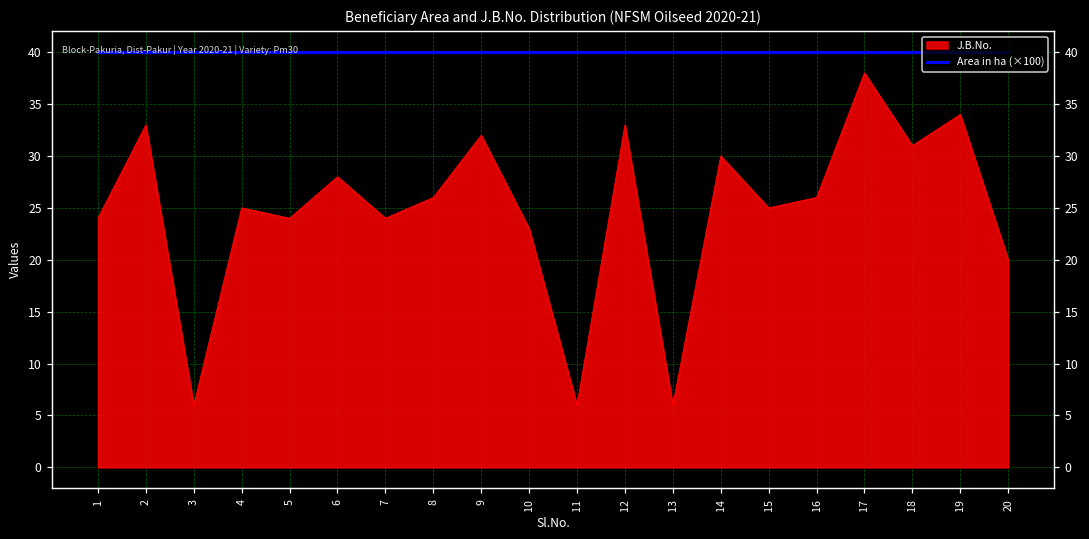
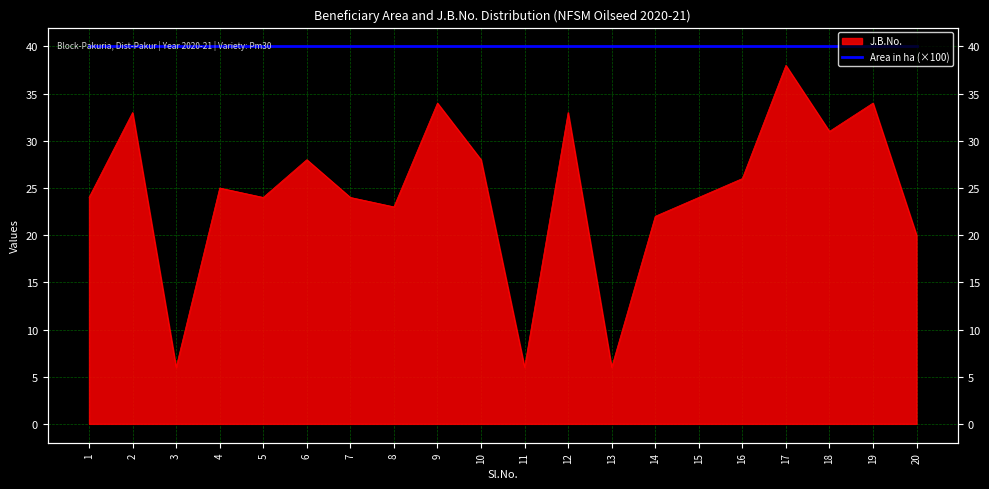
  {
    "J.B.No.": {
      "1": 24,
      "2": 33,
      "3": 6,
      "4": 25,
      "5": 24,
      "6": 28,
      "7": 24,
-     "8": 26,
-     "9": 32,
-     "10": 23,
+     "8": 23,
+     "9": 34,
+     "10": 28,
      "11": 6,
      "12": 33,
      "13": 6,
-     "14": 30,
-     "15": 25,
+     "14": 22,
+     "15": 24,
      "16": 26,
      "17": 38,
      "18": 31,
      "19": 34,
      "20": 20
    },
    "Area in ha (×100)": {
      "6": 40,
      "7": 40,
      "8": 40,
      "9": 40,
      "10": 40,
      "11": 40,
      "12": 40,
      "13": 40,
      "14": 40,
      "15": 40,
      "16": 40,
      "17": 40,
      "18": 40
    }
  }
